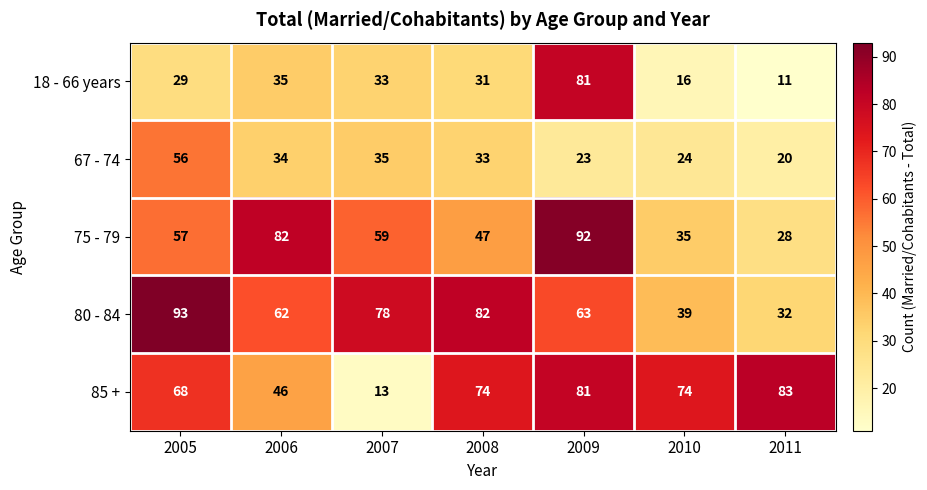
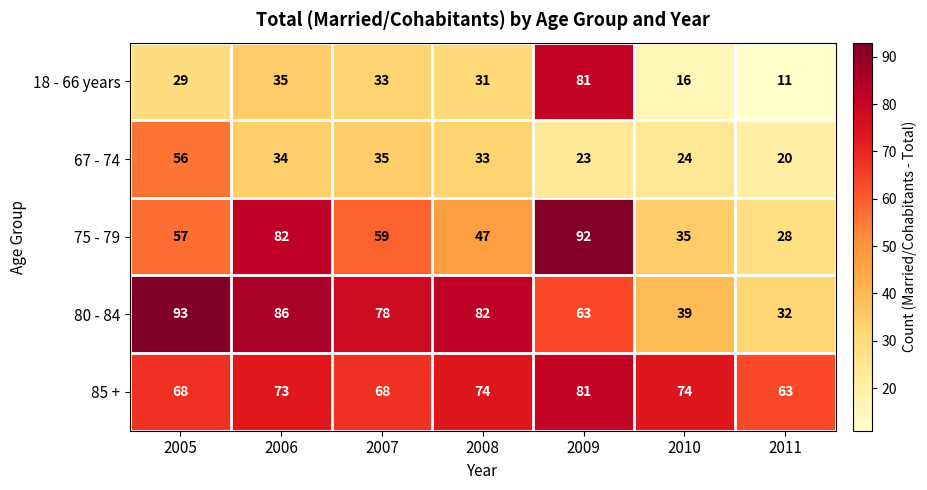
  {
    "18 - 66 years": {
      "2005": 29,
      "2006": 35,
      "2007": 33,
      "2008": 31,
      "2009": 81,
      "2010": 16,
      "2011": 11
    },
    "67 - 74": {
      "2005": 56,
      "2006": 34,
      "2007": 35,
      "2008": 33,
      "2009": 23,
      "2010": 24,
      "2011": 20
    },
    "75 - 79": {
      "2005": 57,
      "2006": 82,
      "2007": 59,
      "2008": 47,
      "2009": 92,
      "2010": 35,
      "2011": 28
    },
    "80 - 84": {
      "2005": 93,
-     "2006": 62,
+     "2006": 86,
      "2007": 78,
      "2008": 82,
      "2009": 63,
      "2010": 39,
      "2011": 32
    },
    "85 +": {
      "2005": 68,
-     "2006": 46,
-     "2007": 13,
+     "2006": 73,
+     "2007": 68,
      "2008": 74,
      "2009": 81,
      "2010": 74,
-     "2011": 83
+     "2011": 63
    }
  }
